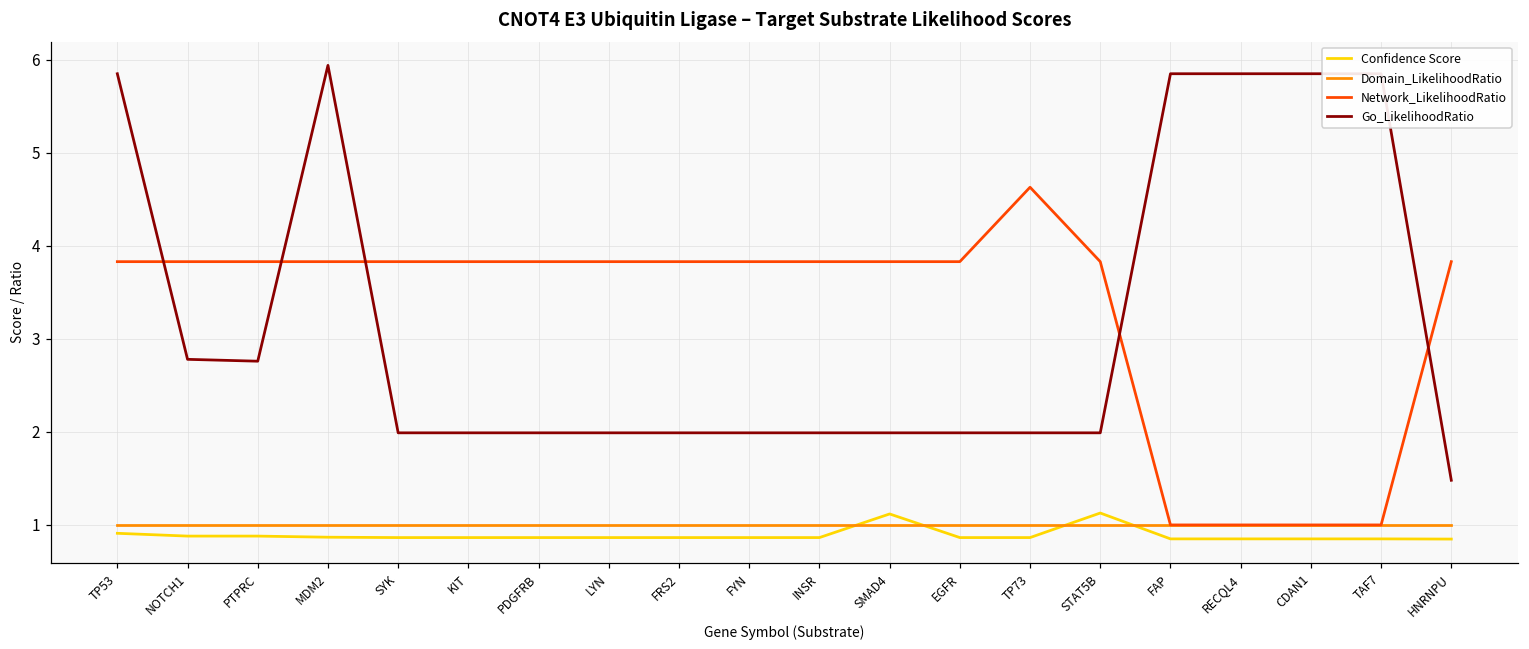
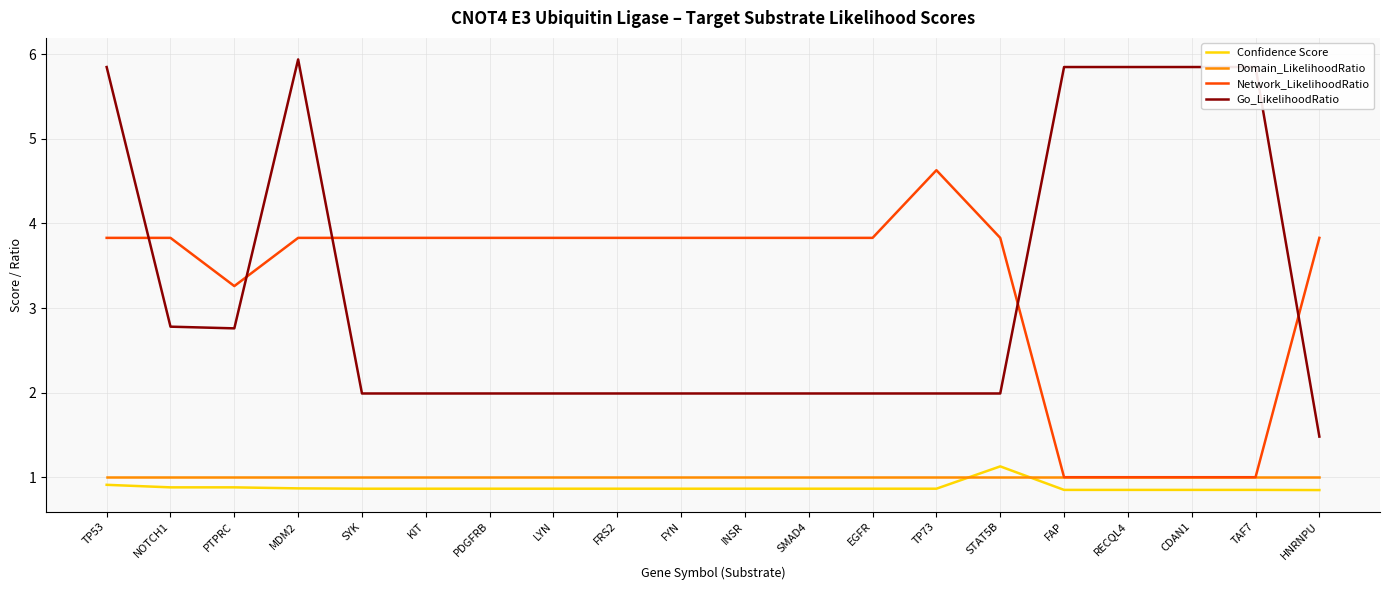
  {
    "Confidence Score": {
      "TP53": 0.9,
      "NOTCH1": 0.9,
      "PTPRC": 0.9,
      "MDM2": 0.9,
      "SYK": 0.9,
      "KIT": 0.9,
      "PDGFRB": 0.9,
      "LYN": 0.9,
      "FRS2": 0.9,
      "FYN": 0.9,
      "INSR": 0.9,
-     "SMAD4": 1.1,
+     "SMAD4": 0.9,
      "EGFR": 0.9,
      "TP73": 0.9,
      "STAT5B": 1.1,
      "FAP": 0.9,
      "RECQL4": 0.9,
      "CDAN1": 0.9,
      "TAF7": 0.9,
      "HNRNPU": 0.8
    },
    "Domain_LikelihoodRatio": {
      "TP53": 1.0,
      "NOTCH1": 1.0,
      "PTPRC": 1.0,
      "MDM2": 1.0,
      "SYK": 1.0,
      "KIT": 1.0,
      "PDGFRB": 1.0,
      "LYN": 1.0,
      "FRS2": 1.0,
      "FYN": 1.0,
      "INSR": 1.0,
      "SMAD4": 1.0,
      "EGFR": 1.0,
      "TP73": 1.0,
      "STAT5B": 1.0,
      "HNRNPU": 1.0
    },
    "Network_LikelihoodRatio": {
      "TP53": 3.8,
      "NOTCH1": 3.8,
-     "PTPRC": 3.8,
+     "PTPRC": 3.3,
      "MDM2": 3.8,
      "SYK": 3.8,
      "KIT": 3.8,
      "PDGFRB": 3.8,
      "LYN": 3.8,
      "FRS2": 3.8,
      "FYN": 3.8,
      "INSR": 3.8,
      "SMAD4": 3.8,
      "EGFR": 3.8,
      "TP73": 4.6,
      "STAT5B": 3.8,
      "HNRNPU": 3.8
    },
    "Go_LikelihoodRatio": {
      "TP53": 5.9,
      "NOTCH1": 2.8,
      "PTPRC": 2.8,
      "MDM2": 5.9,
      "SYK": 2.0,
      "KIT": 2.0,
      "PDGFRB": 2.0,
      "LYN": 2.0,
      "FRS2": 2.0,
      "FYN": 2.0,
      "INSR": 2.0,
      "SMAD4": 2.0,
      "EGFR": 2.0,
      "TP73": 2.0,
      "STAT5B": 2.0,
      "FAP": 5.9,
      "RECQL4": 5.9,
      "CDAN1": 5.9,
      "HNRNPU": 1.5
    }
  }
